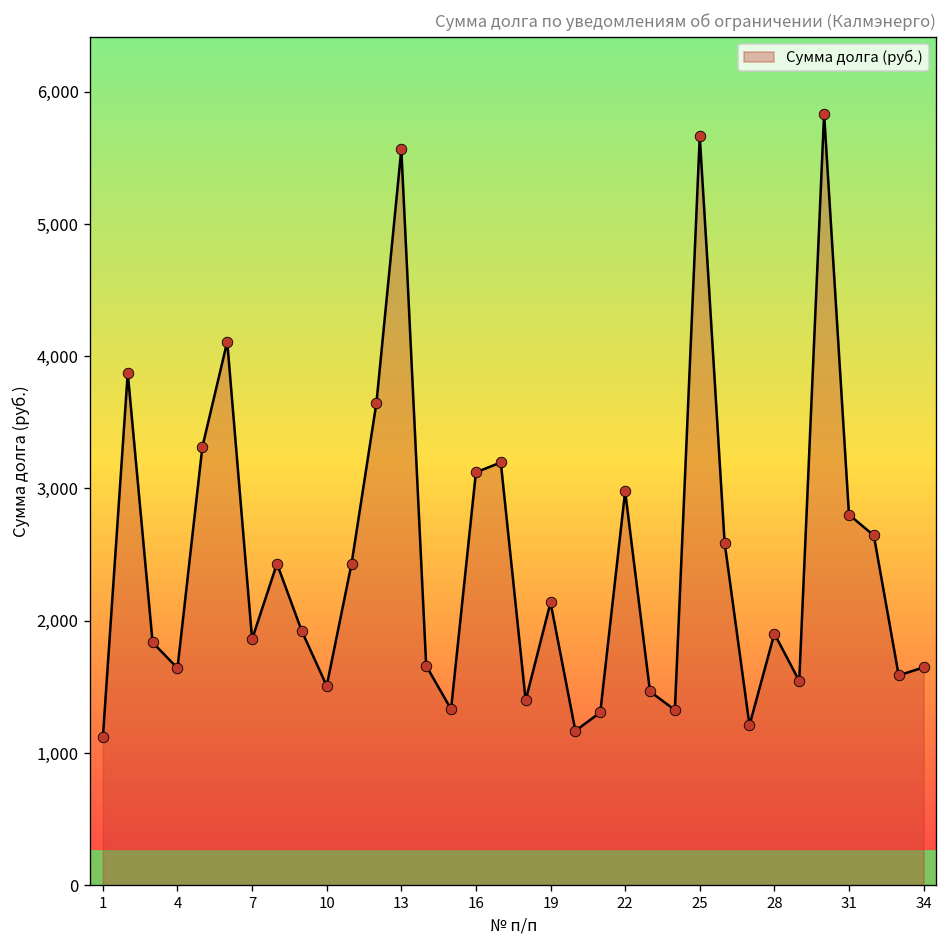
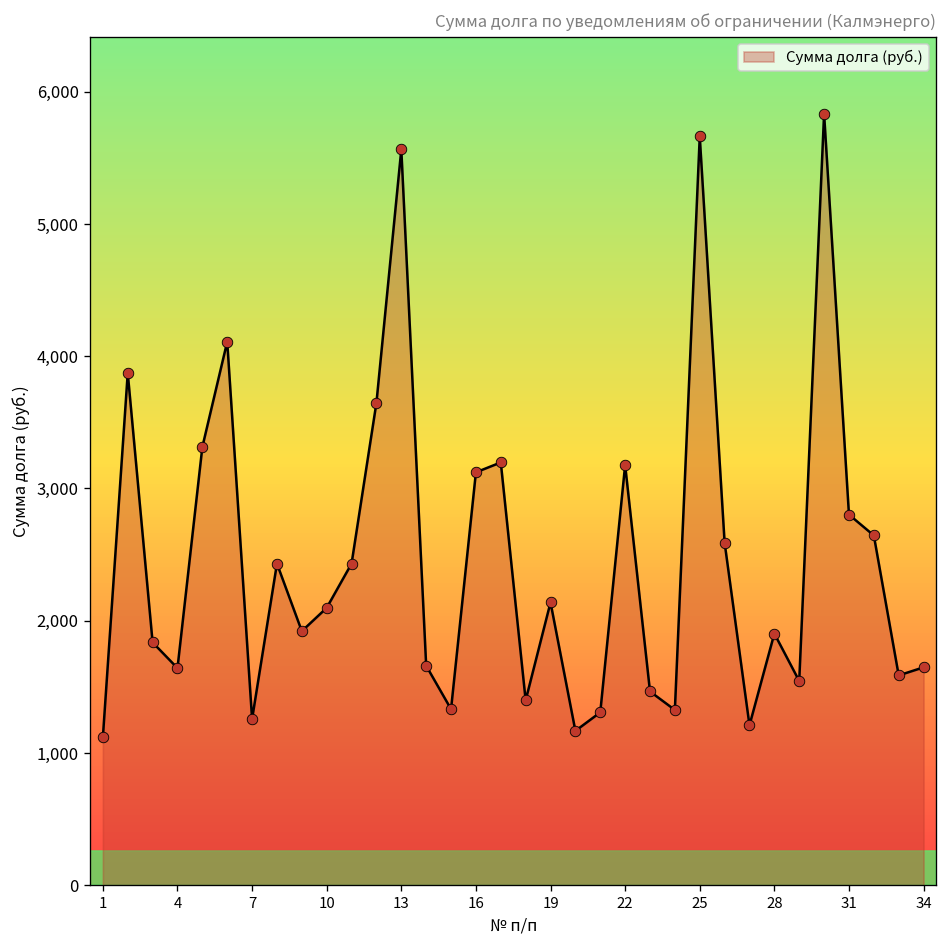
  {
    "1": "1,120",
    "4": "1,640",
-   "7": "1,860",
-   "10": "1,510",
+   "7": "1,260",
+   "10": "2,100",
    "13": "5,560",
    "16": "3,120",
    "19": "2,140",
-   "22": "2,980",
+   "22": "3,180",
    "25": "5,660",
    "28": "1,900",
    "31": "2,800",
    "34": "1,650"
  }
